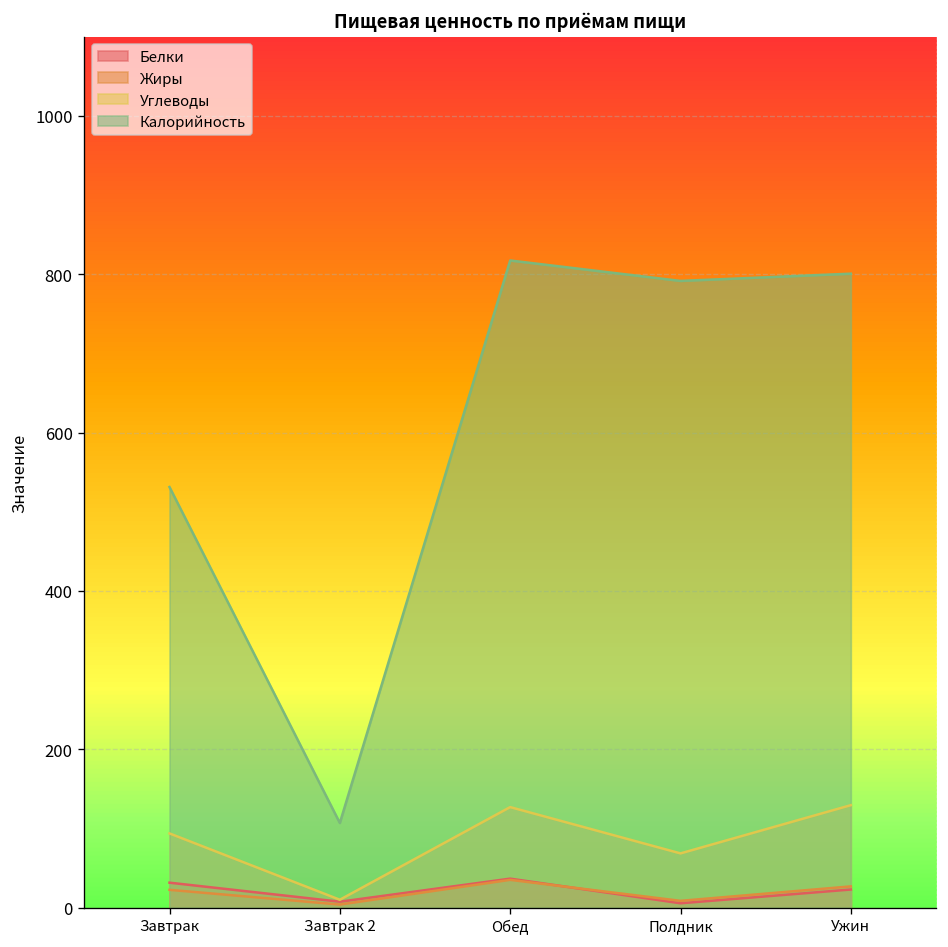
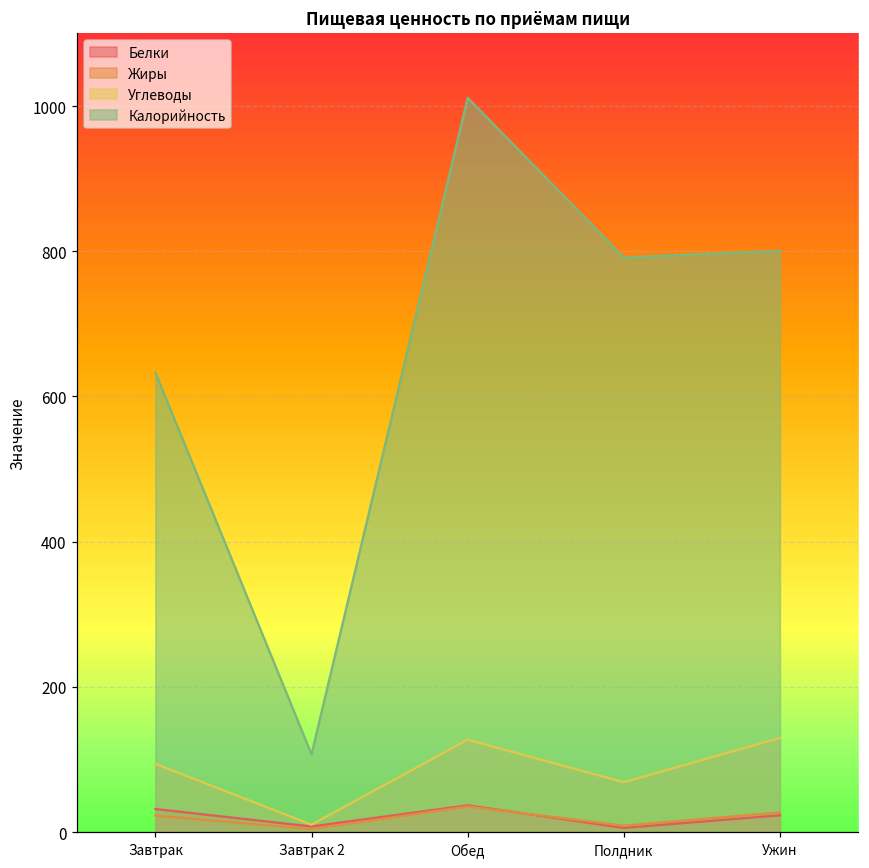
  {
    "Калорийность": {
-     "Завтрак": 530,
+     "Завтрак": 630,
      "Завтрак 2": 110,
-     "Обед": 820,
+     "Обед": 1010,
      "Полдник": 790,
      "Ужин": 800
    }
  }
